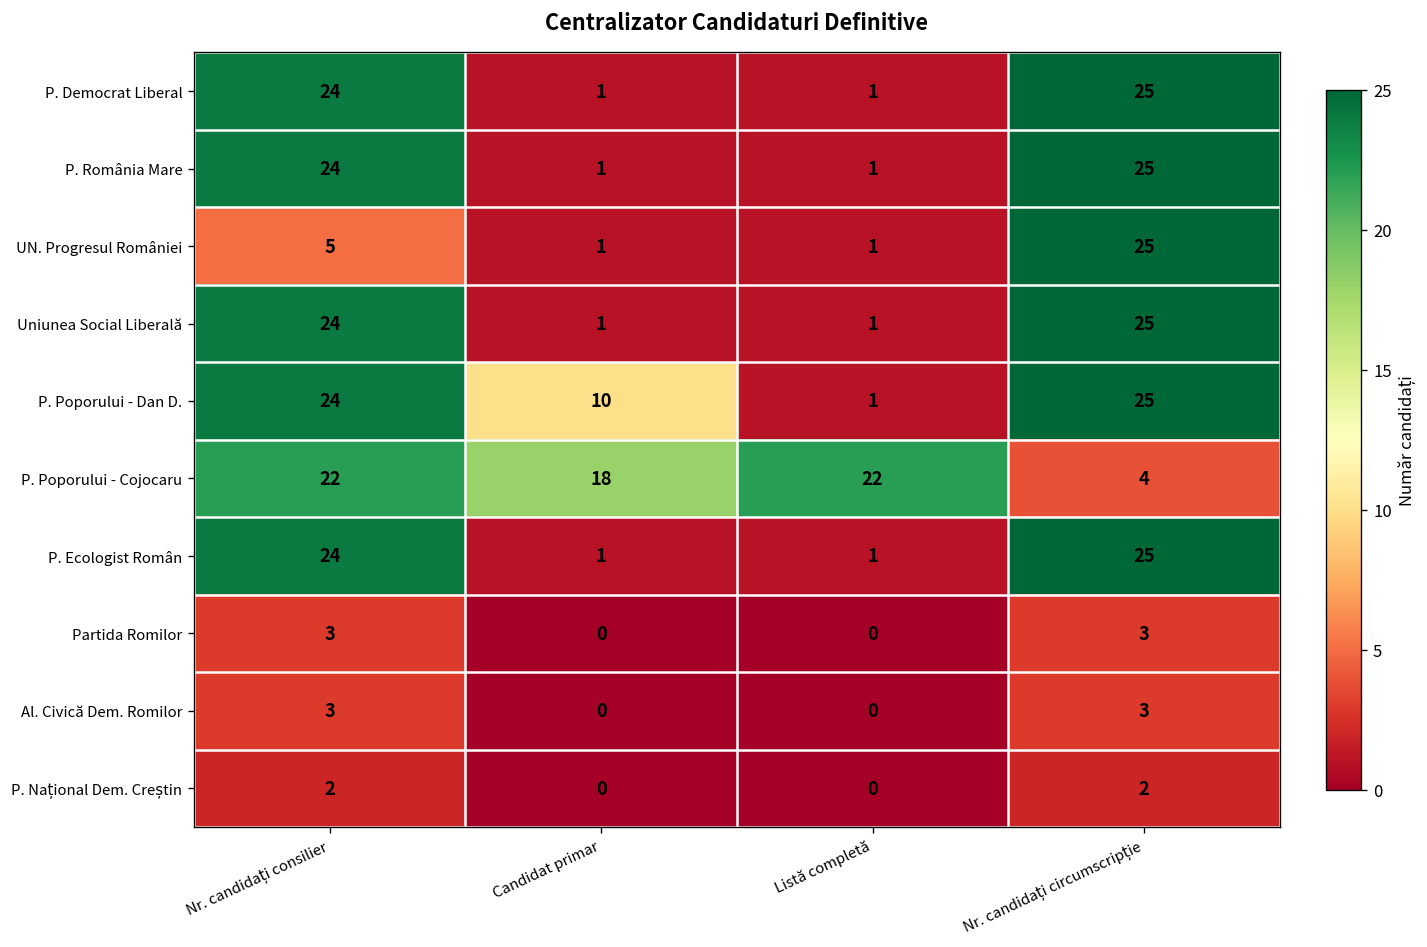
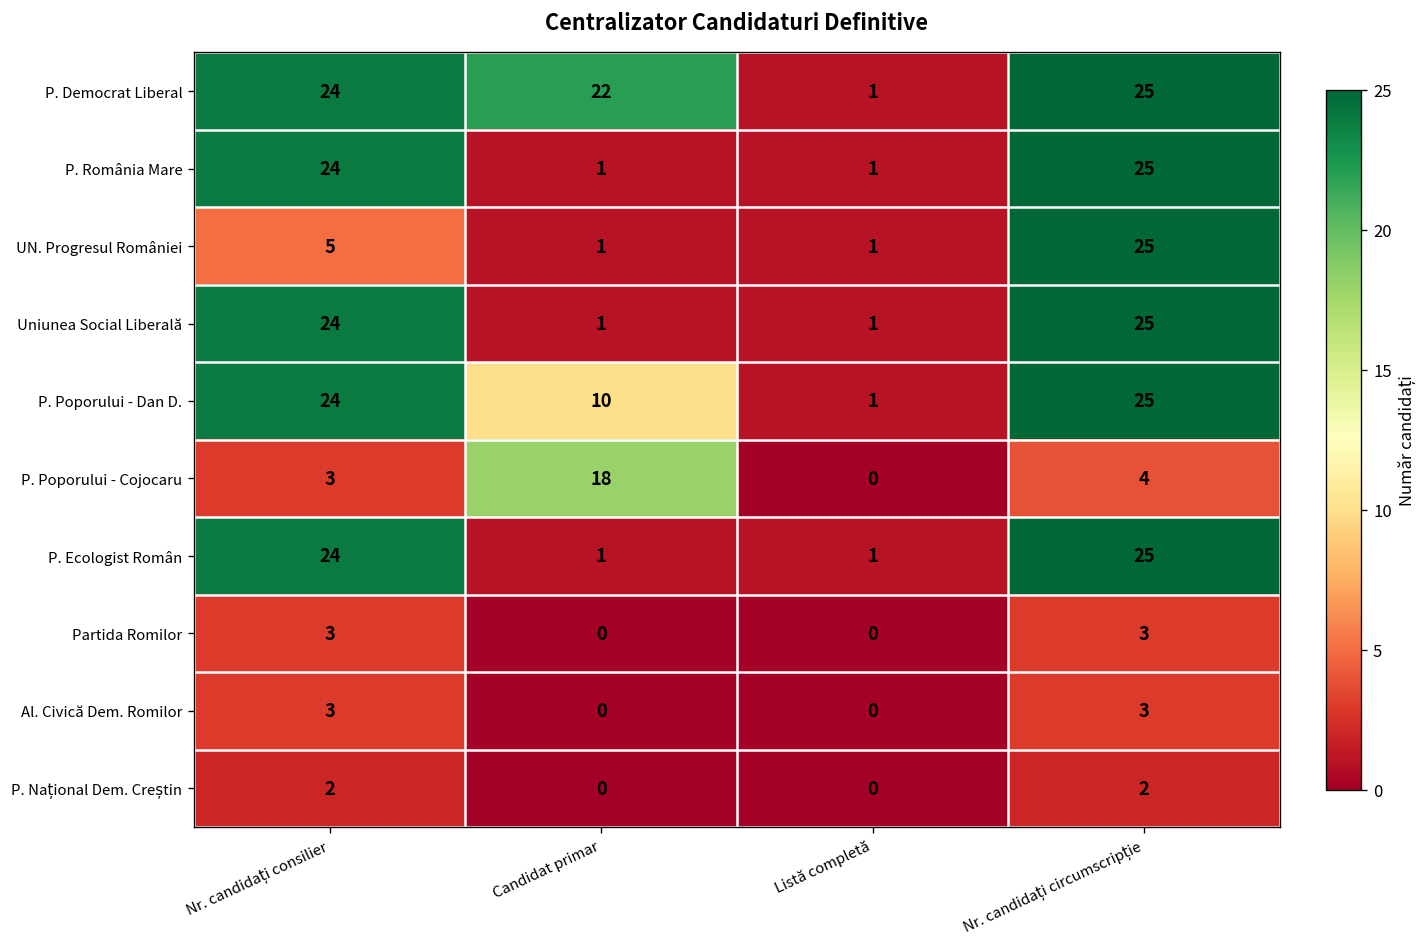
  {
    "P. Democrat Liberal": {
      "Nr. candidați consilier": 24,
-     "Candidat primar": 1,
+     "Candidat primar": 22,
      "Listă completă": 1,
      "Nr. candidați circumscripție": 25
    },
    "P. România Mare": {
      "Nr. candidați consilier": 24,
      "Candidat primar": 1,
      "Listă completă": 1,
      "Nr. candidați circumscripție": 25
    },
    "UN. Progresul României": {
      "Nr. candidați consilier": 5,
      "Candidat primar": 1,
      "Listă completă": 1,
      "Nr. candidați circumscripție": 25
    },
    "Uniunea Social Liberală": {
      "Nr. candidați consilier": 24,
      "Candidat primar": 1,
      "Listă completă": 1,
      "Nr. candidați circumscripție": 25
    },
    "P. Poporului - Dan D.": {
      "Nr. candidați consilier": 24,
      "Candidat primar": 10,
      "Listă completă": 1,
      "Nr. candidați circumscripție": 25
    },
    "P. Poporului - Cojocaru": {
-     "Nr. candidați consilier": 22,
+     "Nr. candidați consilier": 3,
      "Candidat primar": 18,
-     "Listă completă": 22,
+     "Listă completă": 0,
      "Nr. candidați circumscripție": 4
    },
    "P. Ecologist Român": {
      "Nr. candidați consilier": 24,
      "Candidat primar": 1,
      "Listă completă": 1,
      "Nr. candidați circumscripție": 25
    },
    "Partida Romilor": {
      "Nr. candidați consilier": 3,
      "Candidat primar": 0,
      "Listă completă": 0,
      "Nr. candidați circumscripție": 3
    },
    "Al. Civică Dem. Romilor": {
      "Nr. candidați consilier": 3,
      "Candidat primar": 0,
      "Listă completă": 0,
      "Nr. candidați circumscripție": 3
    },
    "P. Național Dem. Creștin": {
      "Nr. candidați consilier": 2,
      "Candidat primar": 0,
      "Listă completă": 0,
      "Nr. candidați circumscripție": 2
    }
  }
